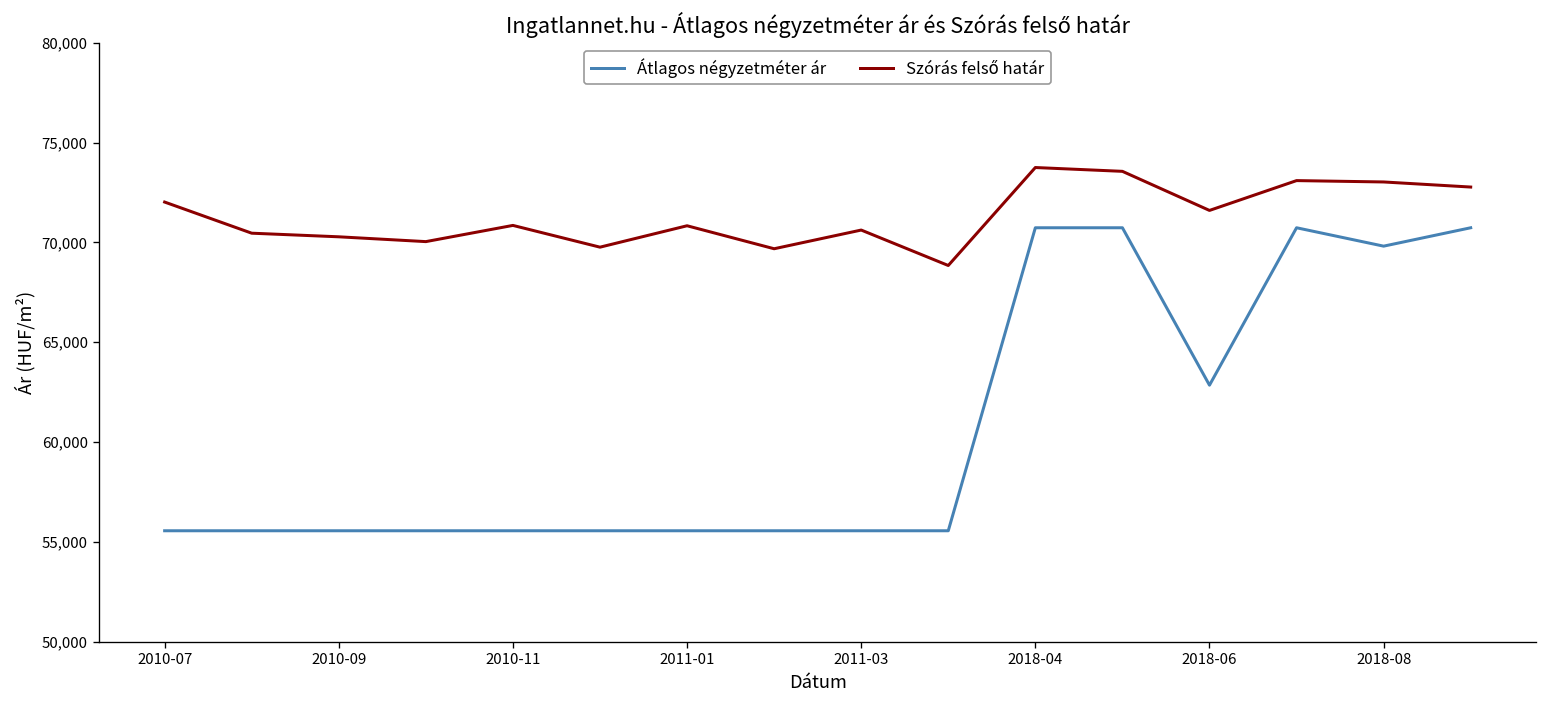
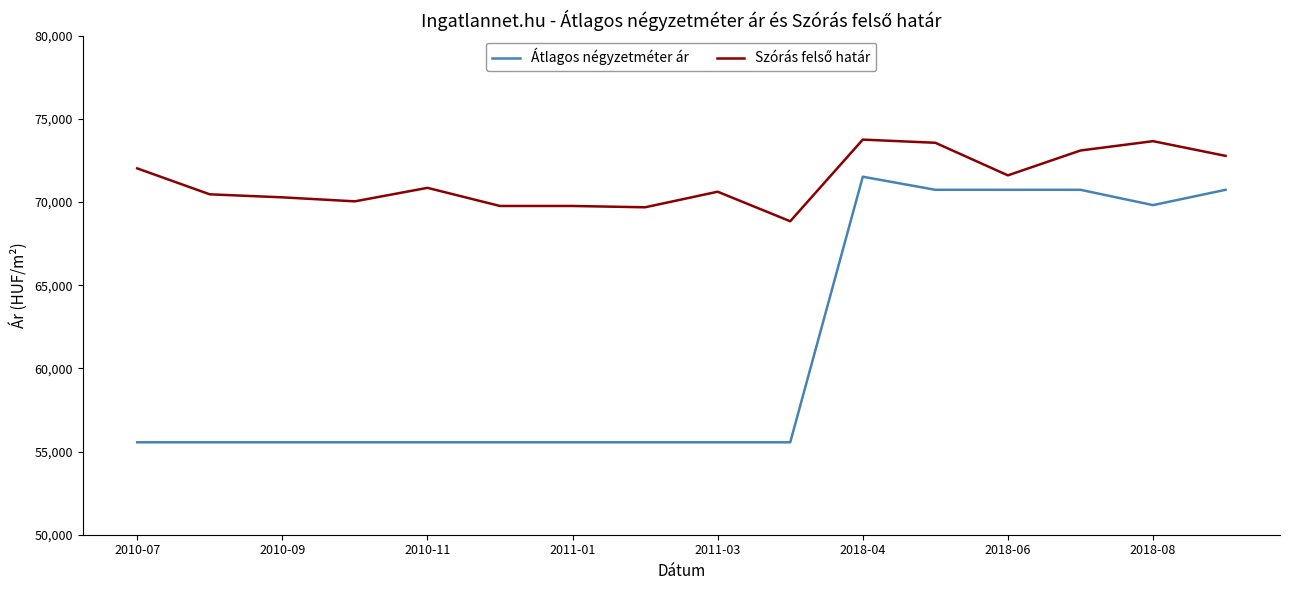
  {
    "Átlagos négyzetméter ár": {
      "2010-07": "55,600",
      "2010-09": "55,600",
      "2010-11": "55,600",
      "2011-01": "55,600",
      "2011-03": "55,600",
-     "2018-04": "70,700",
-     "2018-06": "62,800",
+     "2018-04": "71,500",
+     "2018-06": "70,700",
      "2018-08": "69,800"
    },
    "Szórás felső határ": {
      "2010-07": "72,000",
      "2010-09": "70,300",
      "2010-11": "70,800",
-     "2011-01": "70,800",
+     "2011-01": "69,800",
      "2011-03": "70,600",
      "2018-04": "73,700",
      "2018-06": "71,600",
-     "2018-08": "73,000"
+     "2018-08": "73,700"
    }
  }
